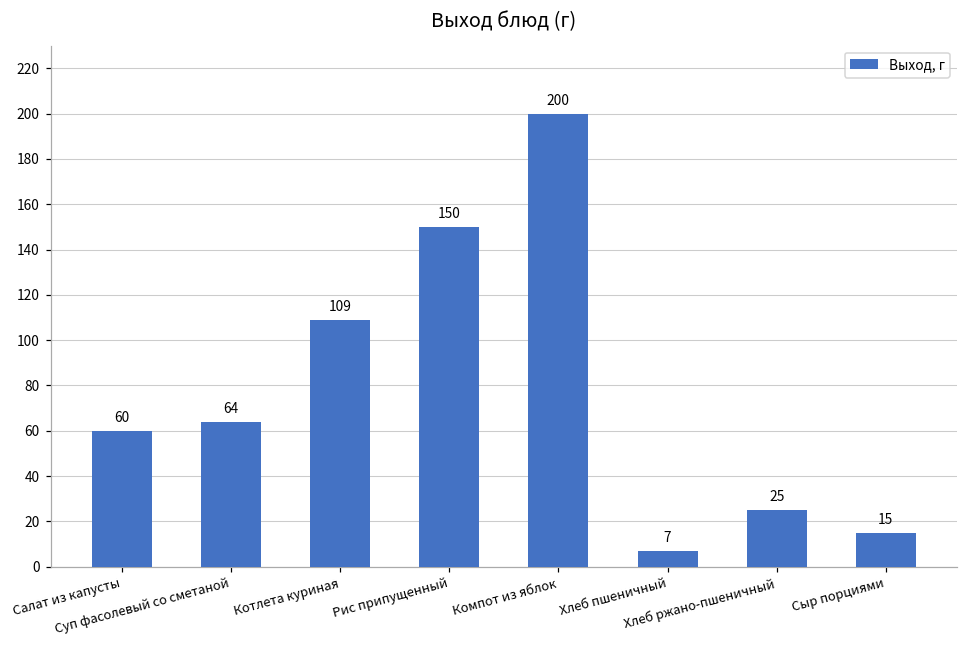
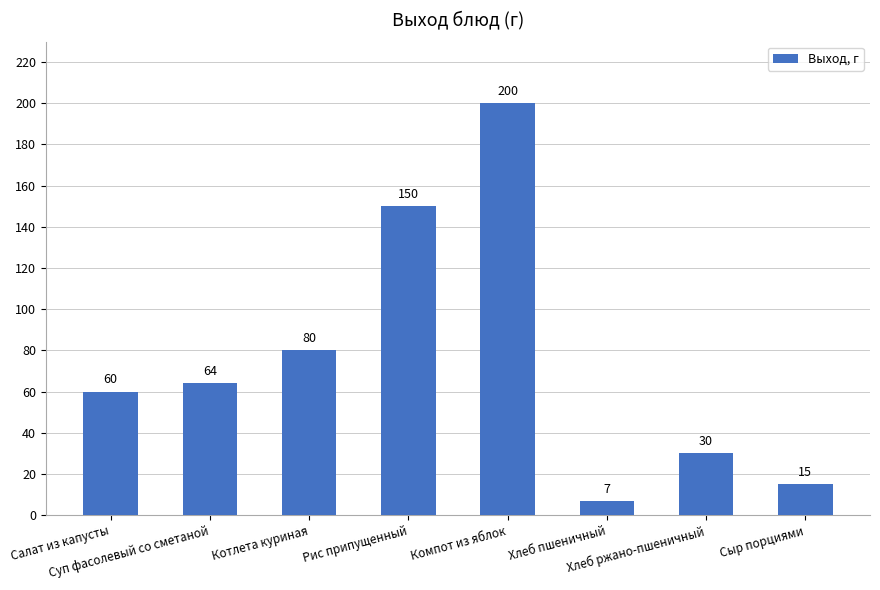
  {
    "Салат из капусты": 60,
    "Суп фасолевый со сметаной": 64,
-   "Котлета куриная": 109,
+   "Котлета куриная": 80,
    "Рис припущенный": 150,
    "Компот из яблок": 200,
    "Хлеб пшеничный": 7,
-   "Хлеб ржано-пшеничный": 25,
+   "Хлеб ржано-пшеничный": 30,
    "Сыр порциями": 15
  }
